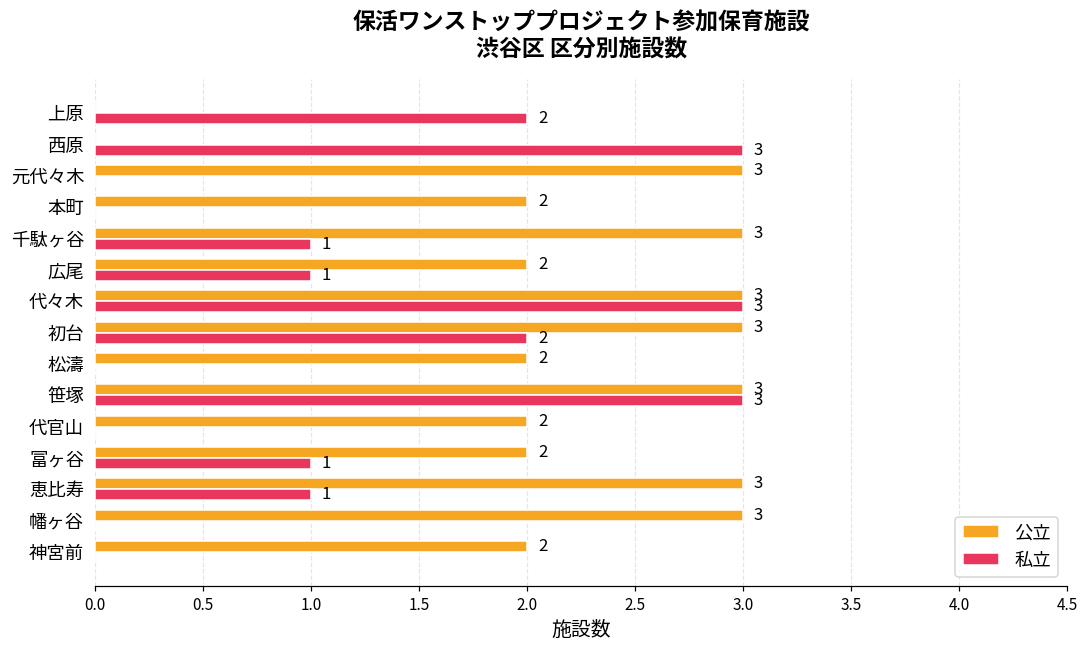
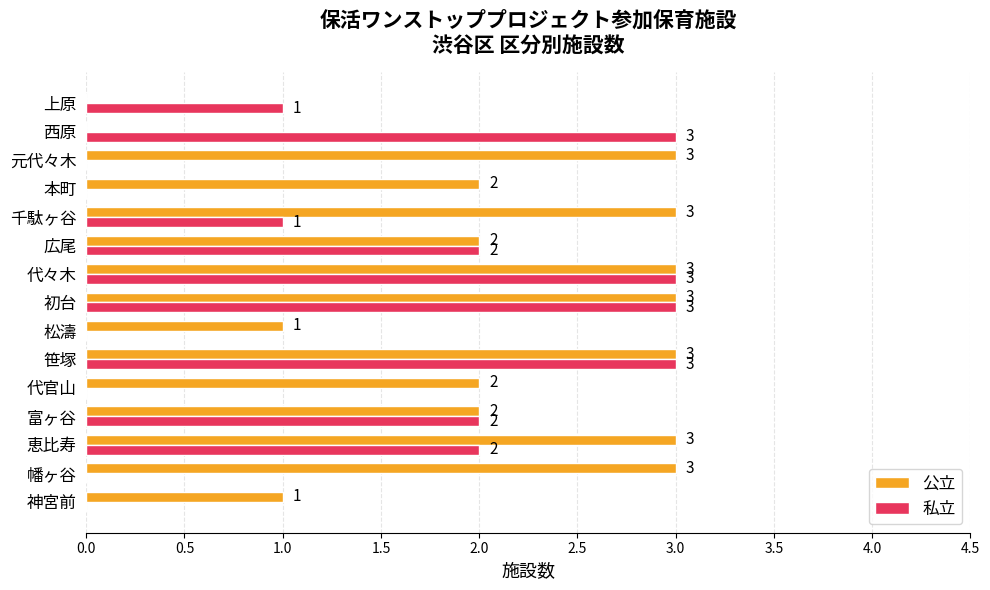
  {
    "公立": {
      "元代々木": 3,
      "本町": 2,
      "千駄ヶ谷": 3,
      "広尾": 2,
      "初台": 3,
-     "松濤": 2,
+     "松濤": 1,
      "代官山": 2,
      "富ヶ谷": 2,
      "恵比寿": 3,
      "幡ヶ谷": 3,
-     "神宮前": 2
+     "神宮前": 1
    },
    "私立": {
-     "上原": 2,
+     "上原": 1,
      "西原": 3,
      "千駄ヶ谷": 1,
-     "広尾": 1,
-     "初台": 2,
-     "富ヶ谷": 1,
-     "恵比寿": 1
+     "広尾": 2,
+     "初台": 3,
+     "富ヶ谷": 2,
+     "恵比寿": 2
    }
  }
